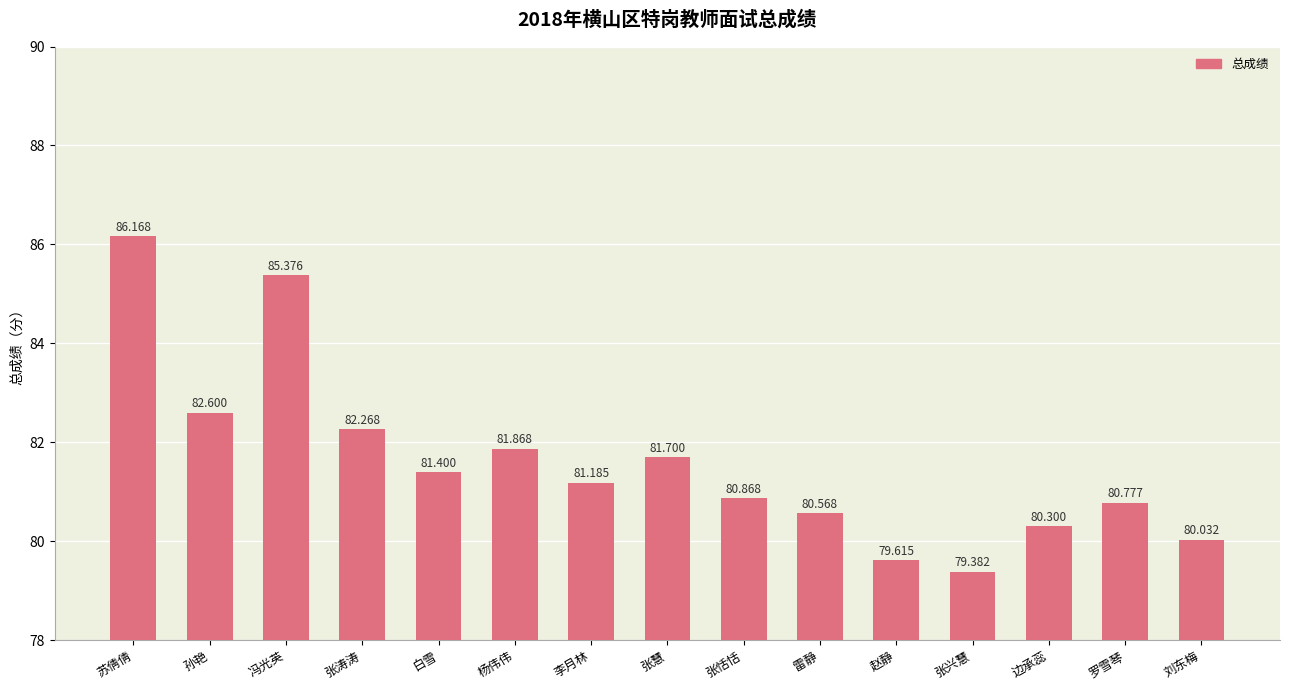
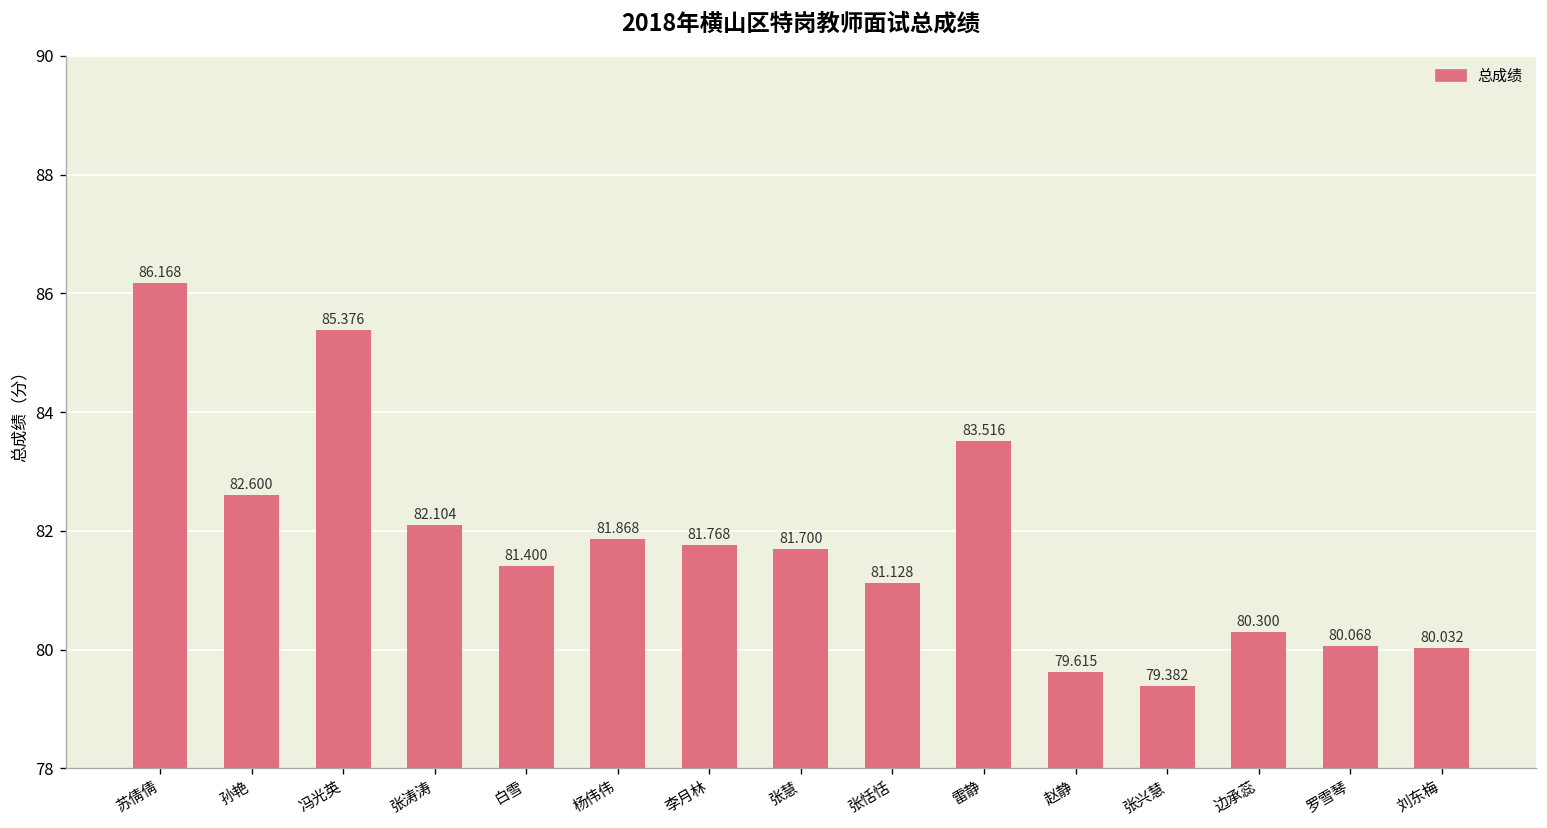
  {
    "苏倩倩": 86.168,
    "孙艳": 82.600,
    "冯光英": 85.376,
-   "张涛涛": 82.268,
+   "张涛涛": 82.104,
    "白雪": 81.400,
    "杨伟伟": 81.868,
-   "李月林": 81.185,
+   "李月林": 81.768,
    "张慧": 81.700,
-   "张恬恬": 80.868,
-   "雷静": 80.568,
+   "张恬恬": 81.128,
+   "雷静": 83.516,
    "赵静": 79.615,
    "张兴慧": 79.382,
    "边承蕊": 80.300,
-   "罗雪琴": 80.777,
+   "罗雪琴": 80.068,
    "刘东梅": 80.032
  }
